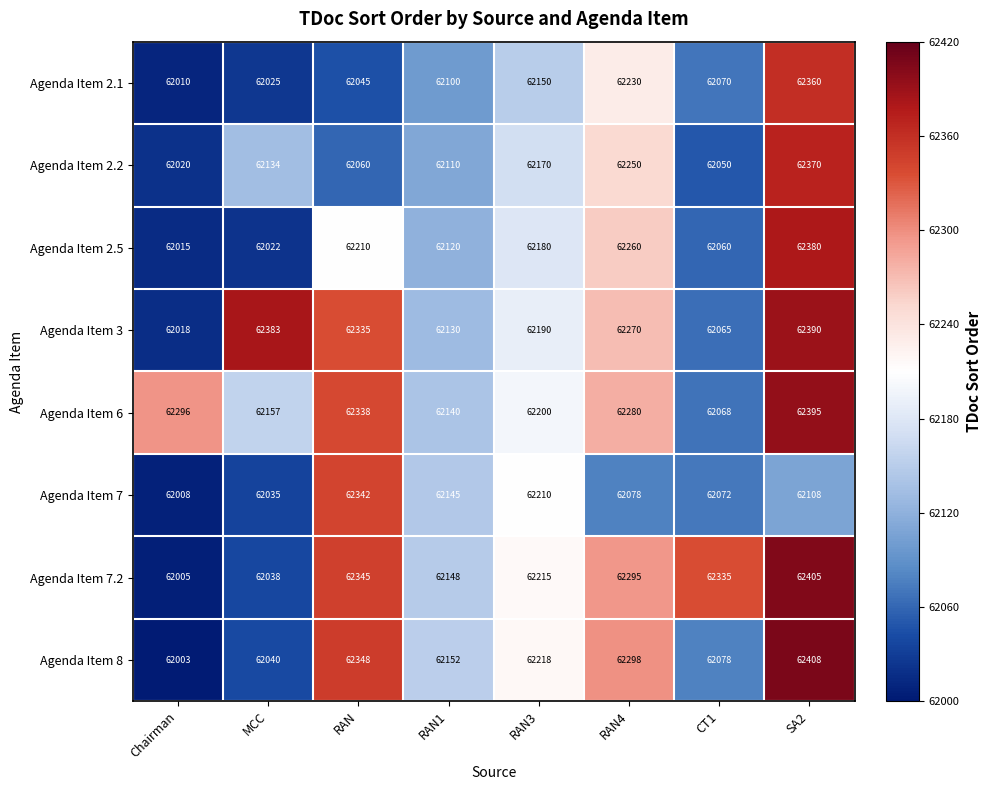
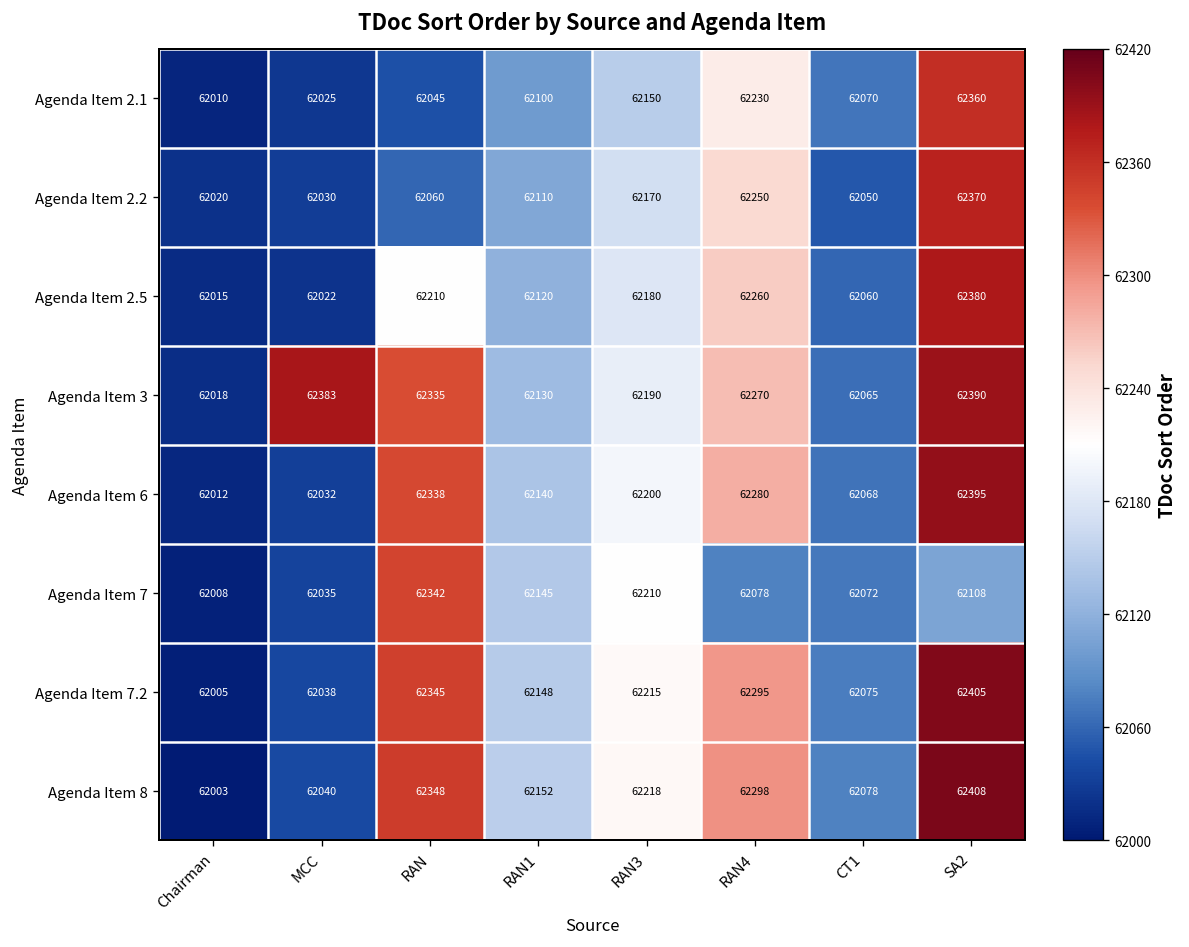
  {
    "Agenda Item 2.1": {
      "Chairman": 62010,
      "MCC": 62025,
      "RAN": 62045,
      "RAN1": 62100,
      "RAN3": 62150,
      "RAN4": 62230,
      "CT1": 62070,
      "SA2": 62360
    },
    "Agenda Item 2.2": {
      "Chairman": 62020,
-     "MCC": 62134,
+     "MCC": 62030,
      "RAN": 62060,
      "RAN1": 62110,
      "RAN3": 62170,
      "RAN4": 62250,
      "CT1": 62050,
      "SA2": 62370
    },
    "Agenda Item 2.5": {
      "Chairman": 62015,
      "MCC": 62022,
      "RAN": 62210,
      "RAN1": 62120,
      "RAN3": 62180,
      "RAN4": 62260,
      "CT1": 62060,
      "SA2": 62380
    },
    "Agenda Item 3": {
      "Chairman": 62018,
      "MCC": 62383,
      "RAN": 62335,
      "RAN1": 62130,
      "RAN3": 62190,
      "RAN4": 62270,
      "CT1": 62065,
      "SA2": 62390
    },
    "Agenda Item 6": {
-     "Chairman": 62296,
-     "MCC": 62157,
+     "Chairman": 62012,
+     "MCC": 62032,
      "RAN": 62338,
      "RAN1": 62140,
      "RAN3": 62200,
      "RAN4": 62280,
      "CT1": 62068,
      "SA2": 62395
    },
    "Agenda Item 7": {
      "Chairman": 62008,
      "MCC": 62035,
      "RAN": 62342,
      "RAN1": 62145,
      "RAN3": 62210,
      "RAN4": 62078,
      "CT1": 62072,
      "SA2": 62108
    },
    "Agenda Item 7.2": {
      "Chairman": 62005,
      "MCC": 62038,
      "RAN": 62345,
      "RAN1": 62148,
      "RAN3": 62215,
      "RAN4": 62295,
-     "CT1": 62335,
+     "CT1": 62075,
      "SA2": 62405
    },
    "Agenda Item 8": {
      "Chairman": 62003,
      "MCC": 62040,
      "RAN": 62348,
      "RAN1": 62152,
      "RAN3": 62218,
      "RAN4": 62298,
      "CT1": 62078,
      "SA2": 62408
    }
  }
